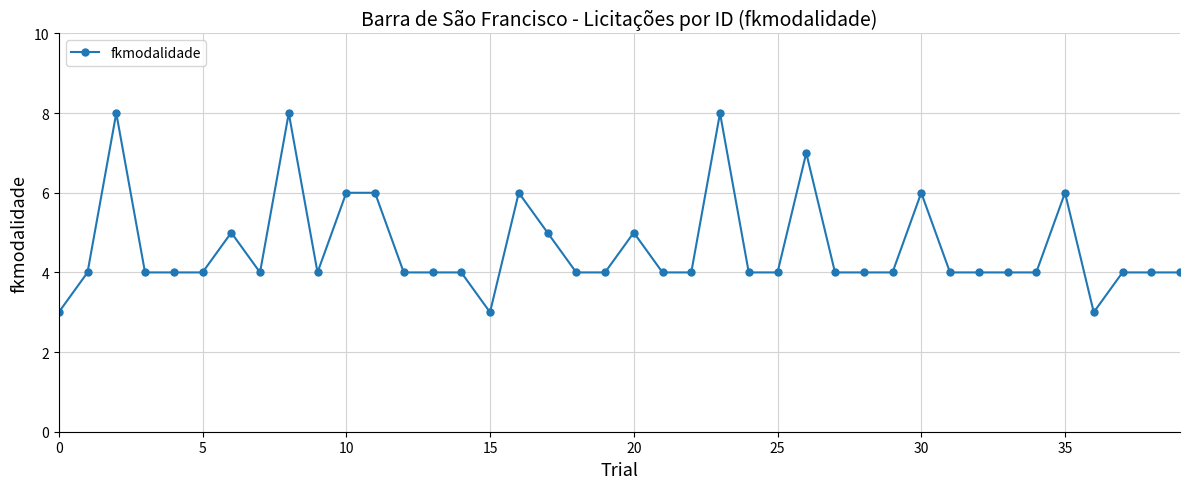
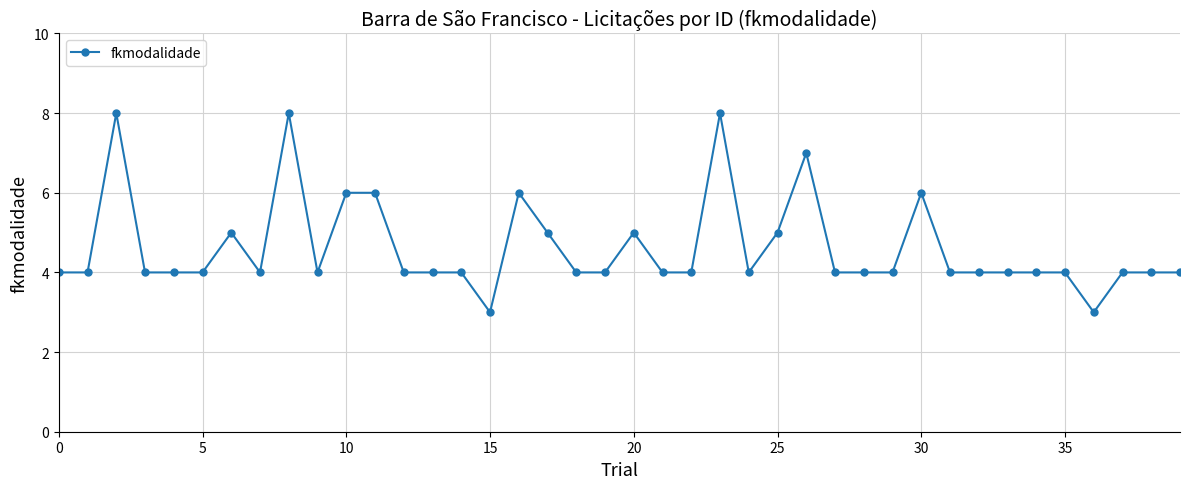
  {
-   "0": 3,
+   "0": 4,
    "5": 4,
    "10": 6,
    "15": 3,
    "20": 5,
-   "25": 4,
+   "25": 5,
    "30": 6,
-   "35": 6
+   "35": 4
  }
